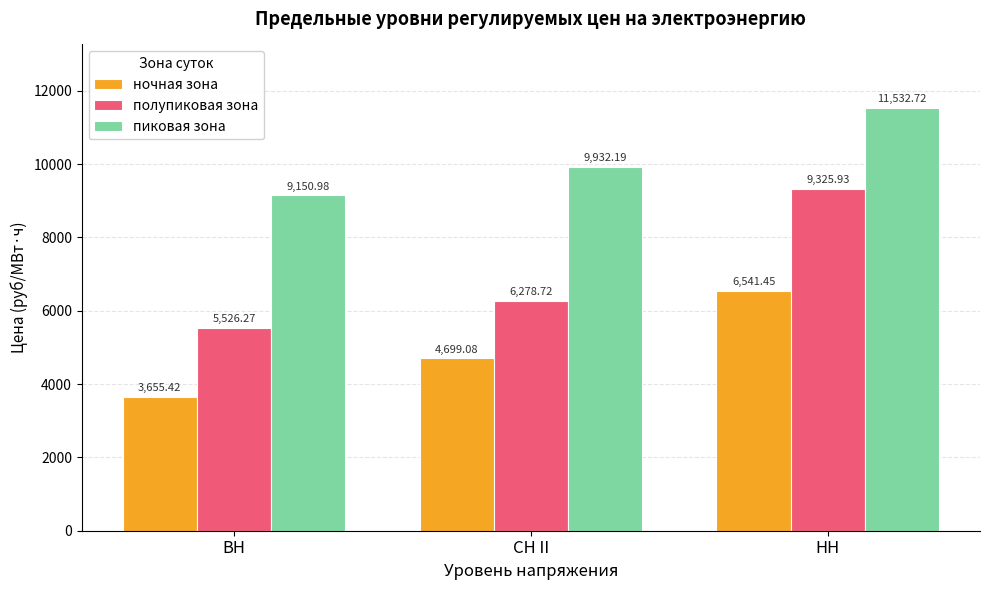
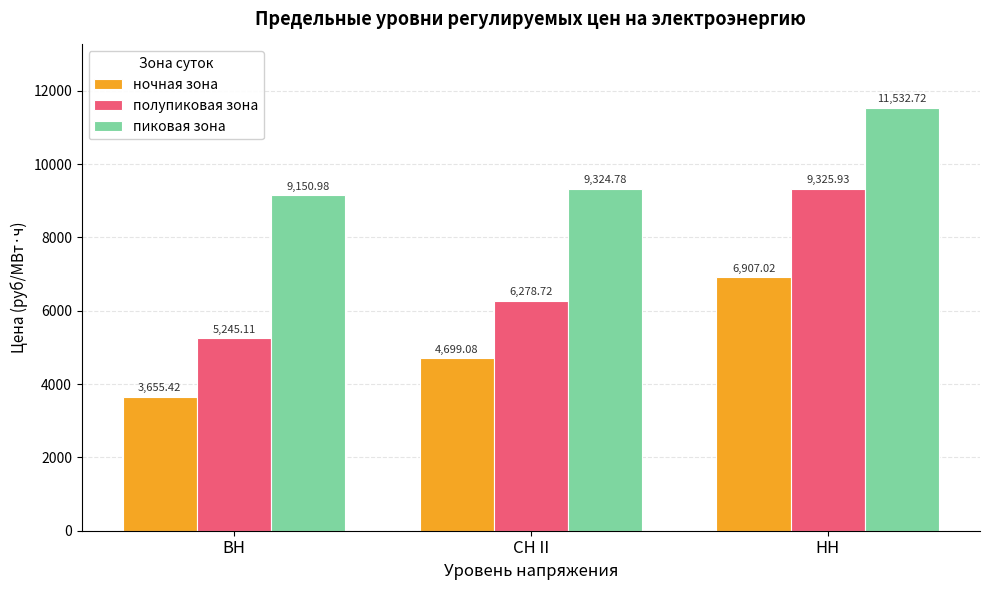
  {
    "ночная зона": {
      "ВН": "3,655.42",
      "СН II": "4,699.08",
-     "НН": "6,541.45"
+     "НН": "6,907.02"
    },
    "полупиковая зона": {
-     "ВН": "5,526.27",
+     "ВН": "5,245.11",
      "СН II": "6,278.72",
      "НН": "9,325.93"
    },
    "пиковая зона": {
      "ВН": "9,150.98",
-     "СН II": "9,932.19",
+     "СН II": "9,324.78",
      "НН": "11,532.72"
    }
  }
